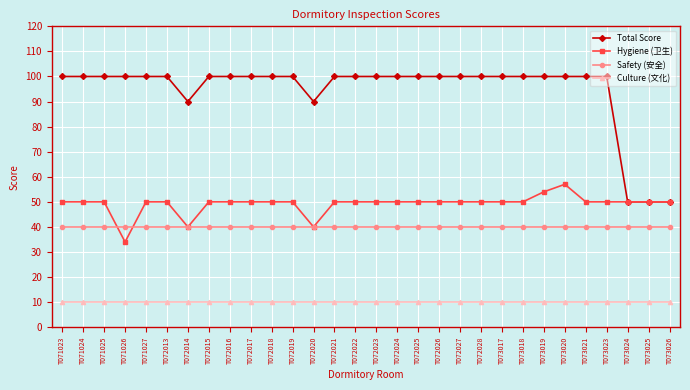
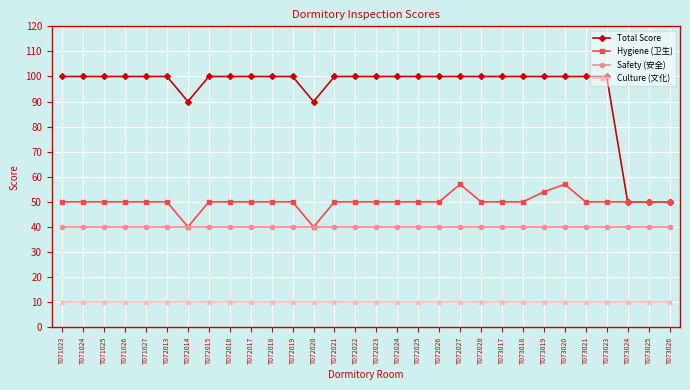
  {
    "Total Score": {
      "T071023": 100,
      "T071024": 100,
      "T071025": 100,
      "T071026": 100,
      "T071027": 100,
      "T072013": 100,
      "T072014": 90,
      "T072015": 100,
      "T072016": 100,
      "T072017": 100,
      "T072018": 100,
      "T072019": 100,
      "T072020": 90,
      "T072021": 100,
      "T072022": 100,
      "T072023": 100,
      "T072024": 100,
      "T072025": 100,
      "T072026": 100,
      "T072027": 100,
      "T072028": 100,
      "T073017": 100,
      "T073018": 100,
      "T073019": 100,
      "T073020": 100,
      "T073021": 100
    },
    "Hygiene (卫生)": {
      "T071023": 50,
      "T071024": 50,
      "T071025": 50,
-     "T071026": 34,
+     "T071026": 50,
      "T071027": 50,
      "T072013": 50,
      "T072015": 50,
      "T072016": 50,
      "T072017": 50,
      "T072018": 50,
      "T072019": 50,
      "T072021": 50,
      "T072022": 50,
      "T072023": 50,
      "T072024": 50,
      "T072025": 50,
      "T072026": 50,
-     "T072027": 50,
+     "T072027": 57,
      "T072028": 50,
      "T073017": 50,
      "T073018": 50,
      "T073019": 54,
      "T073020": 57,
      "T073021": 50,
      "T073023": 50
    },
    "Safety (安全)": {
      "T071023": 40,
      "T071024": 40,
      "T071025": 40,
      "T071026": 40,
      "T071027": 40,
      "T072013": 40,
      "T072015": 40,
      "T072016": 40,
      "T072017": 40,
      "T072018": 40,
      "T072019": 40,
      "T072021": 40,
      "T072022": 40,
      "T072023": 40,
      "T072024": 40,
      "T072025": 40,
      "T072026": 40,
      "T072027": 40,
      "T072028": 40,
      "T073017": 40,
      "T073018": 40,
      "T073019": 40,
      "T073020": 40,
      "T073021": 40,
      "T073023": 40,
      "T073024": 40,
      "T073025": 40,
      "T073026": 40
    },
    "Culture (文化)": {
      "T071023": 10,
      "T071024": 10,
      "T071025": 10,
      "T071026": 10,
      "T071027": 10,
      "T072013": 10,
      "T072014": 10,
      "T072015": 10,
      "T072016": 10,
      "T072017": 10,
      "T072018": 10,
      "T072019": 10,
      "T072020": 10,
      "T072021": 10,
      "T072022": 10,
      "T072023": 10,
      "T072024": 10,
      "T072025": 10,
      "T072026": 10,
      "T072027": 10,
      "T072028": 10,
      "T073017": 10,
      "T073018": 10,
      "T073019": 10,
      "T073020": 10,
      "T073021": 10,
      "T073023": 10,
      "T073024": 10,
      "T073025": 10,
      "T073026": 10
    }
  }
